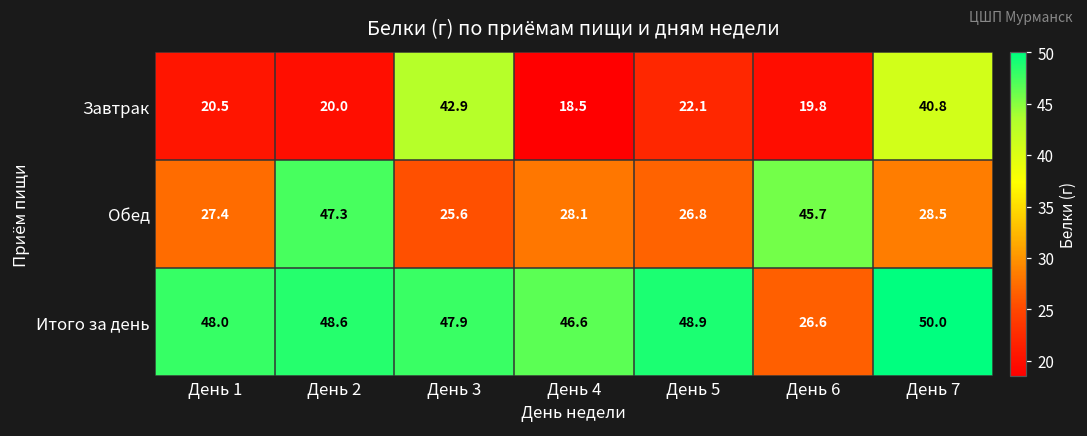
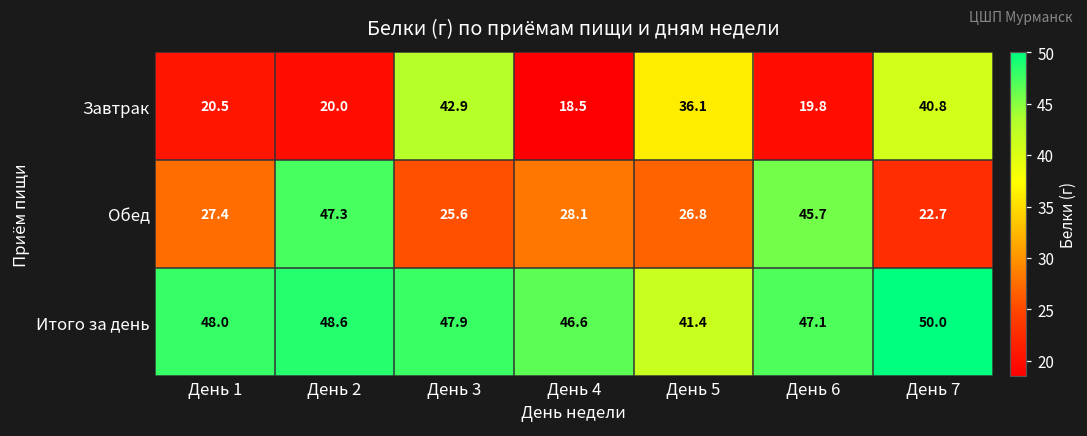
  {
    "Завтрак": {
      "День 1": 20.5,
      "День 2": 20.0,
      "День 3": 42.9,
      "День 4": 18.5,
-     "День 5": 22.1,
+     "День 5": 36.1,
      "День 6": 19.8,
      "День 7": 40.8
    },
    "Обед": {
      "День 1": 27.4,
      "День 2": 47.3,
      "День 3": 25.6,
      "День 4": 28.1,
      "День 5": 26.8,
      "День 6": 45.7,
-     "День 7": 28.5
+     "День 7": 22.7
    },
    "Итого за день": {
      "День 1": 48.0,
      "День 2": 48.6,
      "День 3": 47.9,
      "День 4": 46.6,
-     "День 5": 48.9,
-     "День 6": 26.6,
+     "День 5": 41.4,
+     "День 6": 47.1,
      "День 7": 50.0
    }
  }
